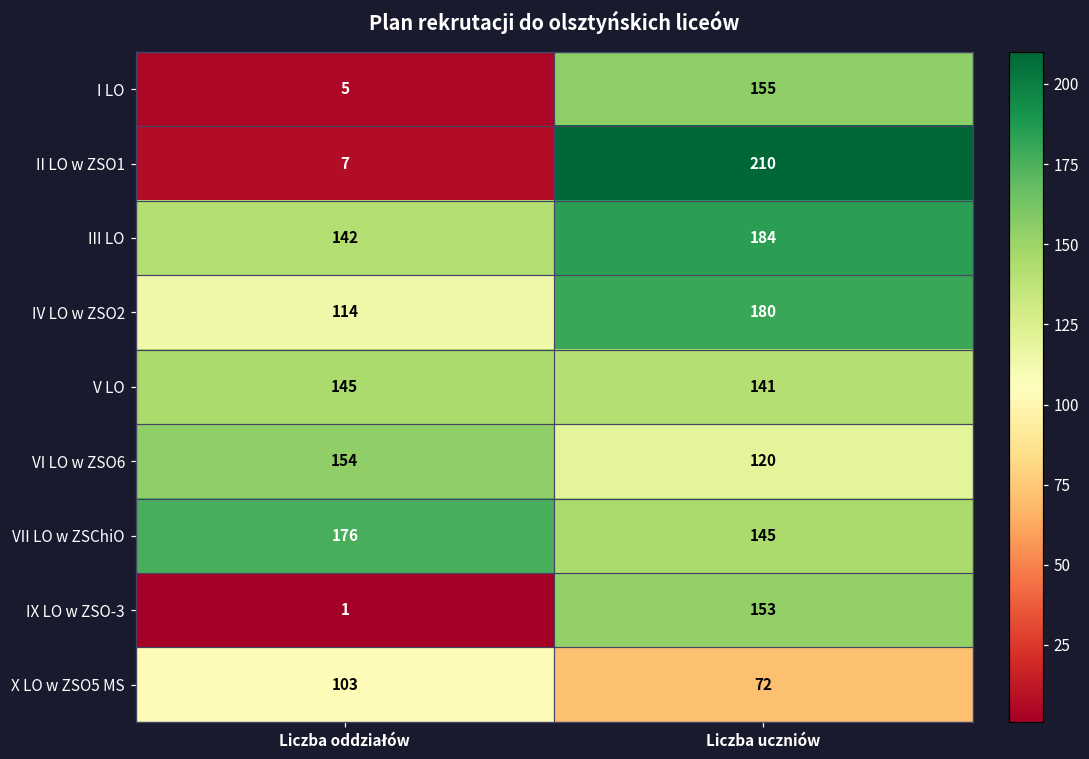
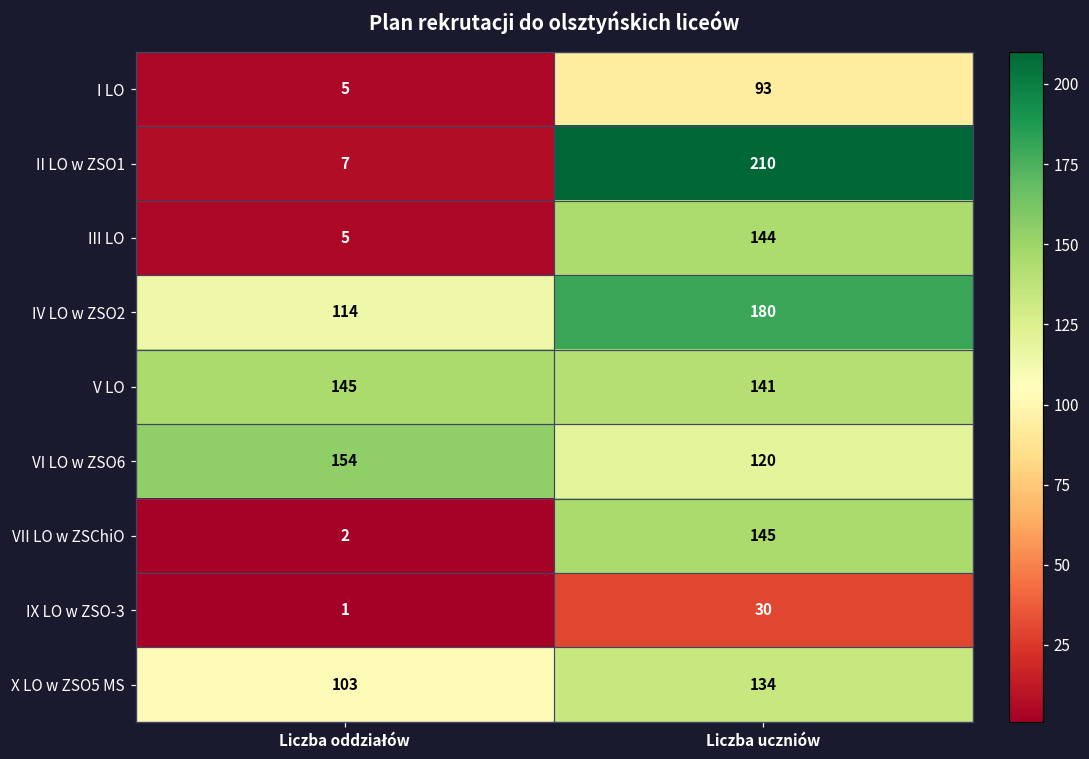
  {
    "I LO": {
      "Liczba oddziałów": 5,
-     "Liczba uczniów": 155
+     "Liczba uczniów": 93
    },
    "II LO w ZSO1": {
      "Liczba oddziałów": 7,
      "Liczba uczniów": 210
    },
    "III LO": {
-     "Liczba oddziałów": 142,
-     "Liczba uczniów": 184
+     "Liczba oddziałów": 5,
+     "Liczba uczniów": 144
    },
    "IV LO w ZSO2": {
      "Liczba oddziałów": 114,
      "Liczba uczniów": 180
    },
    "V LO": {
      "Liczba oddziałów": 145,
      "Liczba uczniów": 141
    },
    "VI LO w ZSO6": {
      "Liczba oddziałów": 154,
      "Liczba uczniów": 120
    },
    "VII LO w ZSChiO": {
-     "Liczba oddziałów": 176,
+     "Liczba oddziałów": 2,
      "Liczba uczniów": 145
    },
    "IX LO w ZSO-3": {
      "Liczba oddziałów": 1,
-     "Liczba uczniów": 153
+     "Liczba uczniów": 30
    },
    "X LO w ZSO5 MS": {
      "Liczba oddziałów": 103,
-     "Liczba uczniów": 72
+     "Liczba uczniów": 134
    }
  }
